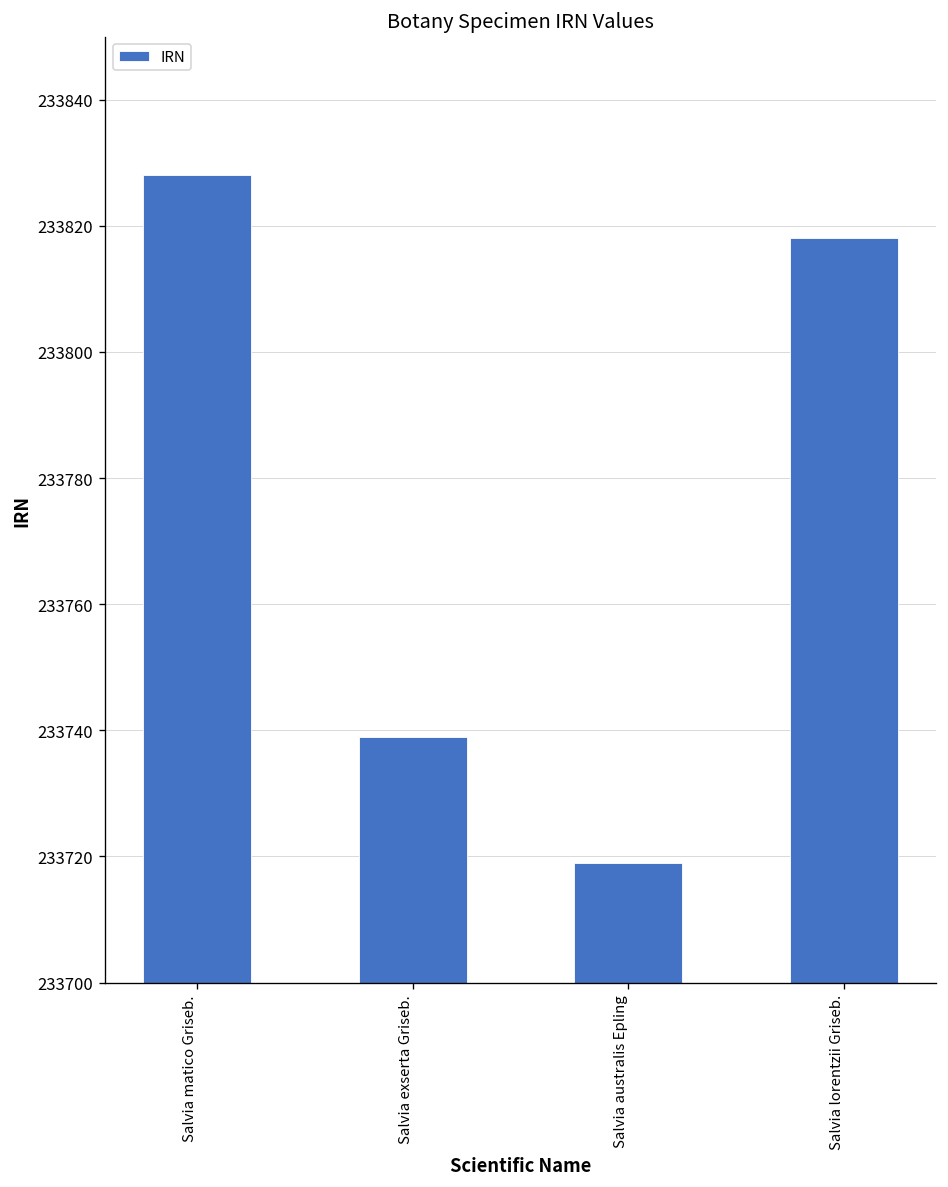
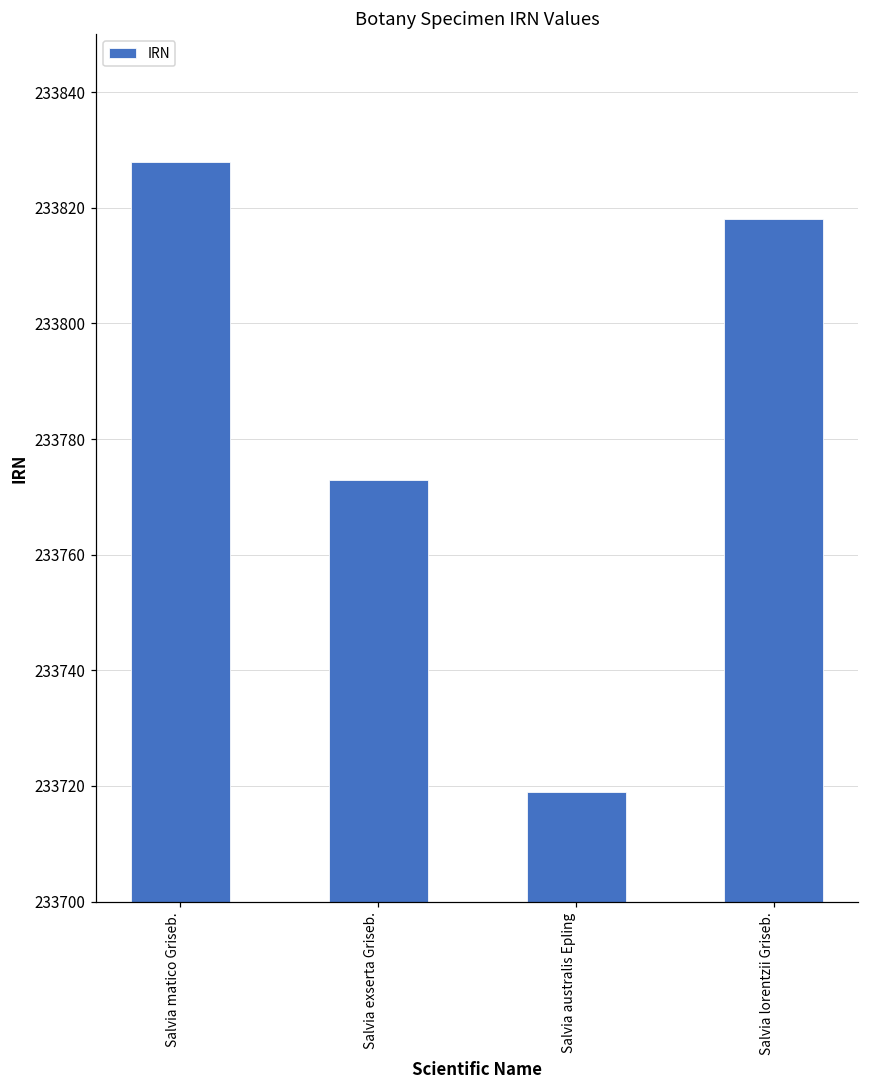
  {
    "Salvia matico Griseb.": 233828,
-   "Salvia exserta Griseb.": 233739,
+   "Salvia exserta Griseb.": 233773,
    "Salvia australis Epling": 233719,
    "Salvia lorentzii Griseb.": 233818
  }
